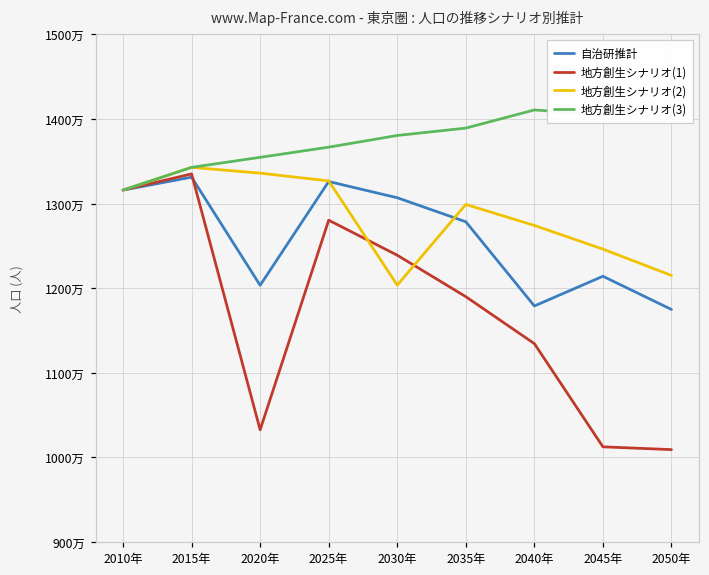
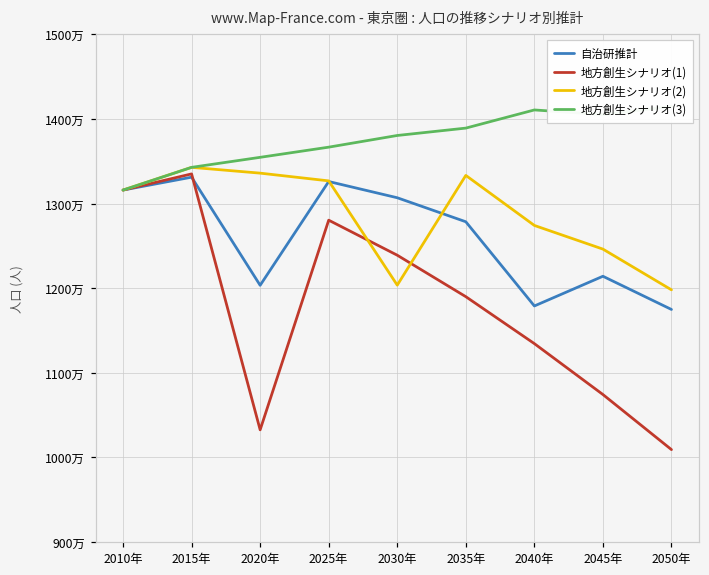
  {
    "自治研推計": {
      "2015年": "1330万",
      "2020年": "1200万",
      "2030年": "1310万",
      "2035年": "1280万",
      "2040年": "1180万",
      "2045年": "1210万",
      "2050年": "1170万"
    },
    "地方創生シナリオ(1)": {
      "2015年": "1340万",
      "2020年": "1030万",
      "2025年": "1280万",
      "2030年": "1240万",
      "2035年": "1190万",
      "2040年": "1130万",
-     "2045年": "1010万",
+     "2045年": "1070万",
      "2050年": "1010万"
    },
    "地方創生シナリオ(2)": {
      "2020年": "1340万",
      "2030年": "1200万",
-     "2035年": "1300万",
+     "2035年": "1330万",
      "2040年": "1270万",
      "2045年": "1250万",
-     "2050年": "1220万"
+     "2050年": "1200万"
    },
    "地方創生シナリオ(3)": {
      "2020年": "1350万",
      "2025年": "1370万",
      "2030年": "1380万",
      "2035年": "1390万",
      "2040年": "1410万"
    }
  }
